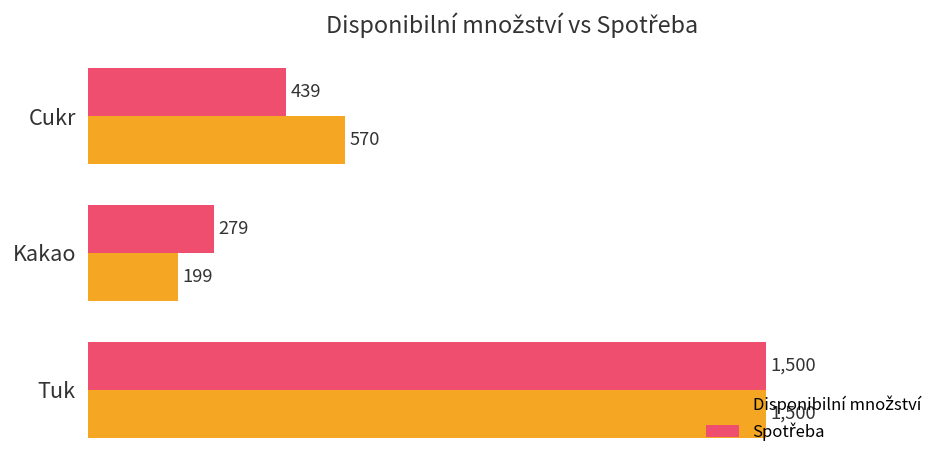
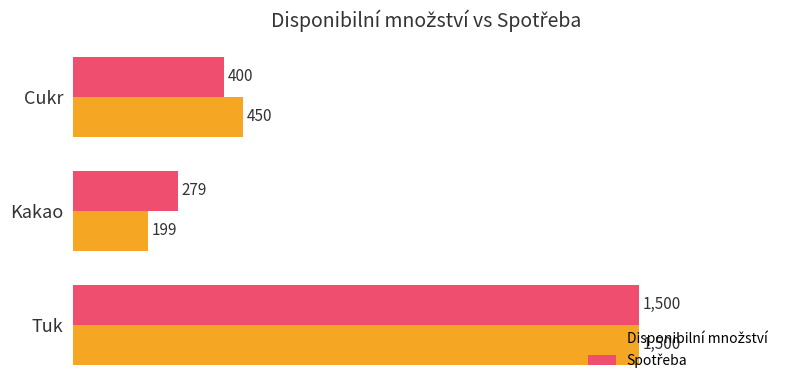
  {
    "Disponibilní množství": {
-     "Cukr": "570",
+     "Cukr": "450",
      "Kakao": "199",
      "Tuk": "1,500"
    },
    "Spotřeba": {
-     "Cukr": "439",
+     "Cukr": "400",
      "Kakao": "279",
      "Tuk": "1,500"
    }
  }
